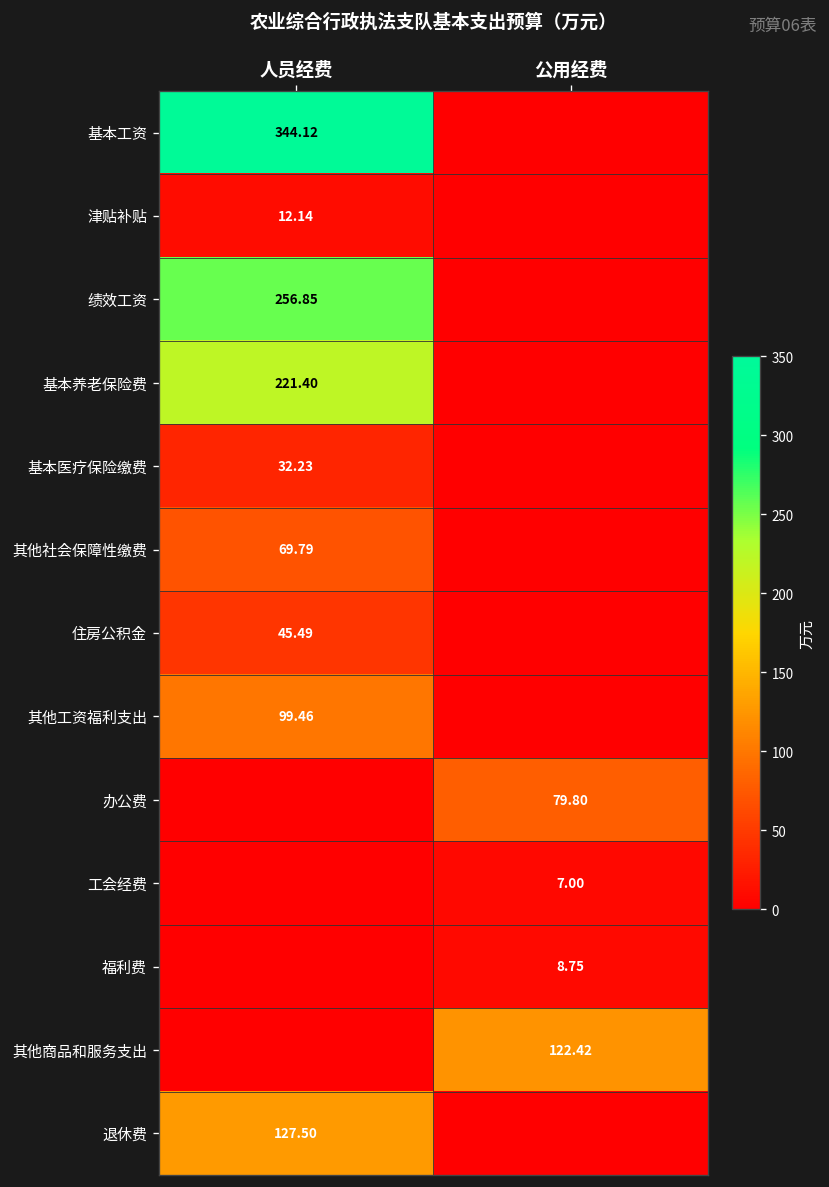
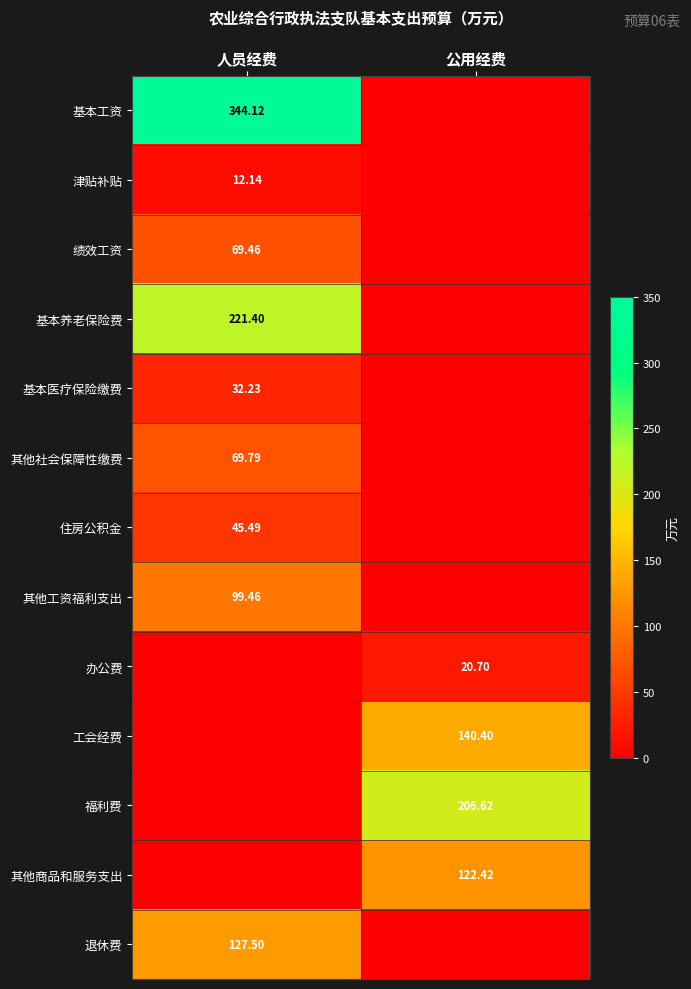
  {
    "基本工资": {
      "人员经费": 344.12
    },
    "津贴补贴": {
      "人员经费": 12.14
    },
    "绩效工资": {
-     "人员经费": 256.85
+     "人员经费": 69.46
    },
    "基本养老保险费": {
      "人员经费": 221.40
    },
    "基本医疗保险缴费": {
      "人员经费": 32.23
    },
    "其他社会保障性缴费": {
      "人员经费": 69.79
    },
    "住房公积金": {
      "人员经费": 45.49
    },
    "其他工资福利支出": {
      "人员经费": 99.46
    },
    "办公费": {
-     "公用经费": 79.80
+     "公用经费": 20.70
    },
    "工会经费": {
-     "公用经费": 7.00
+     "公用经费": 140.40
    },
    "福利费": {
-     "公用经费": 8.75
+     "公用经费": 206.62
    },
    "其他商品和服务支出": {
      "公用经费": 122.42
    },
    "退休费": {
      "人员经费": 127.50
    }
  }
